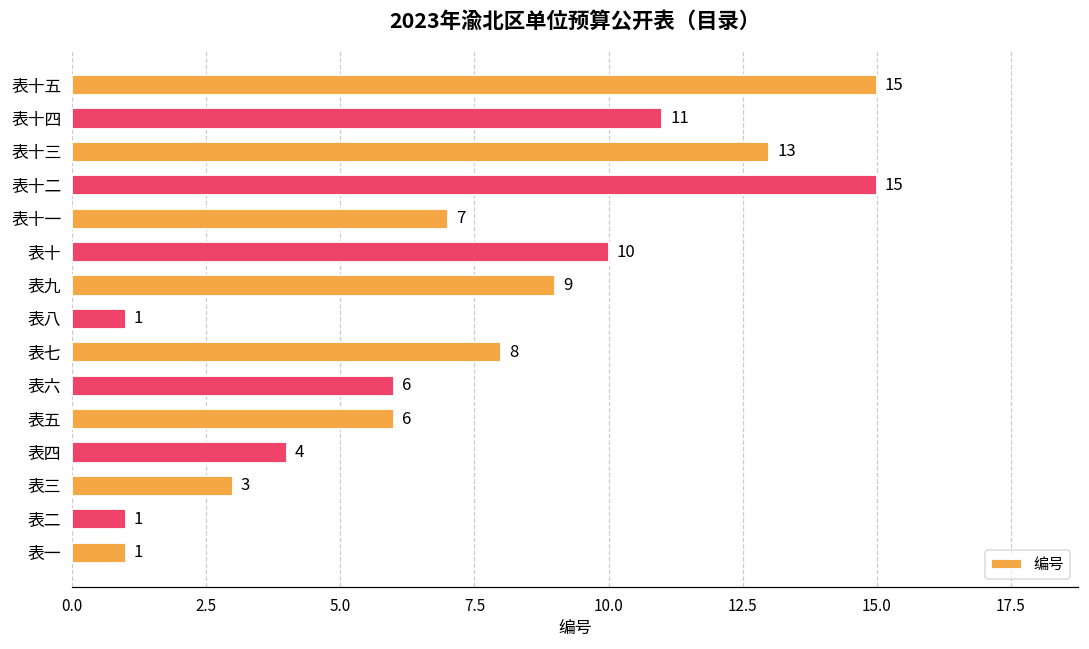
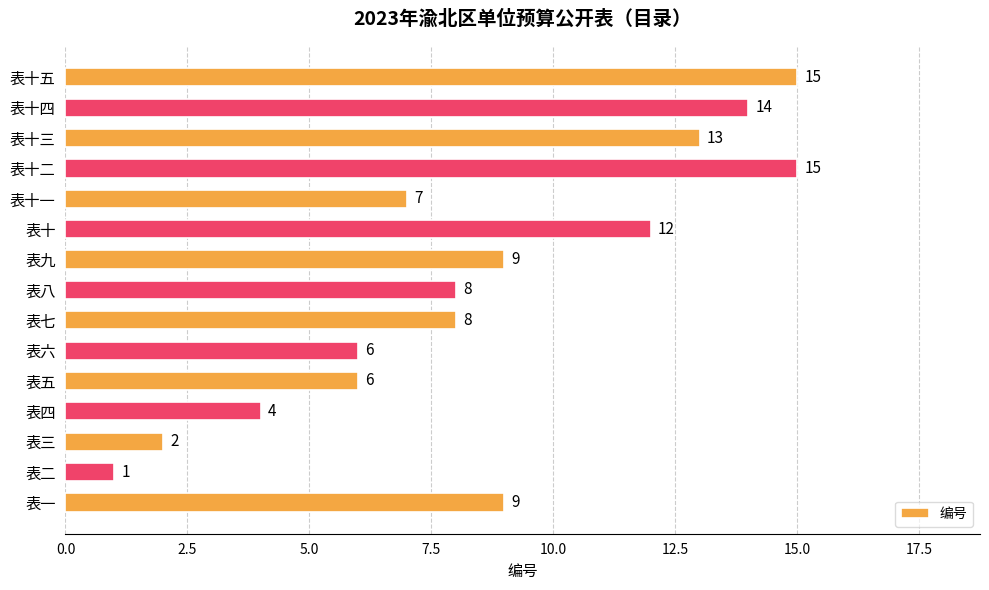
  {
    "表十五": 15,
-   "表十四": 11,
+   "表十四": 14,
    "表十三": 13,
    "表十二": 15,
    "表十一": 7,
-   "表十": 10,
+   "表十": 12,
    "表九": 9,
-   "表八": 1,
+   "表八": 8,
    "表七": 8,
    "表六": 6,
    "表五": 6,
    "表四": 4,
-   "表三": 3,
+   "表三": 2,
    "表二": 1,
-   "表一": 1
+   "表一": 9
  }
